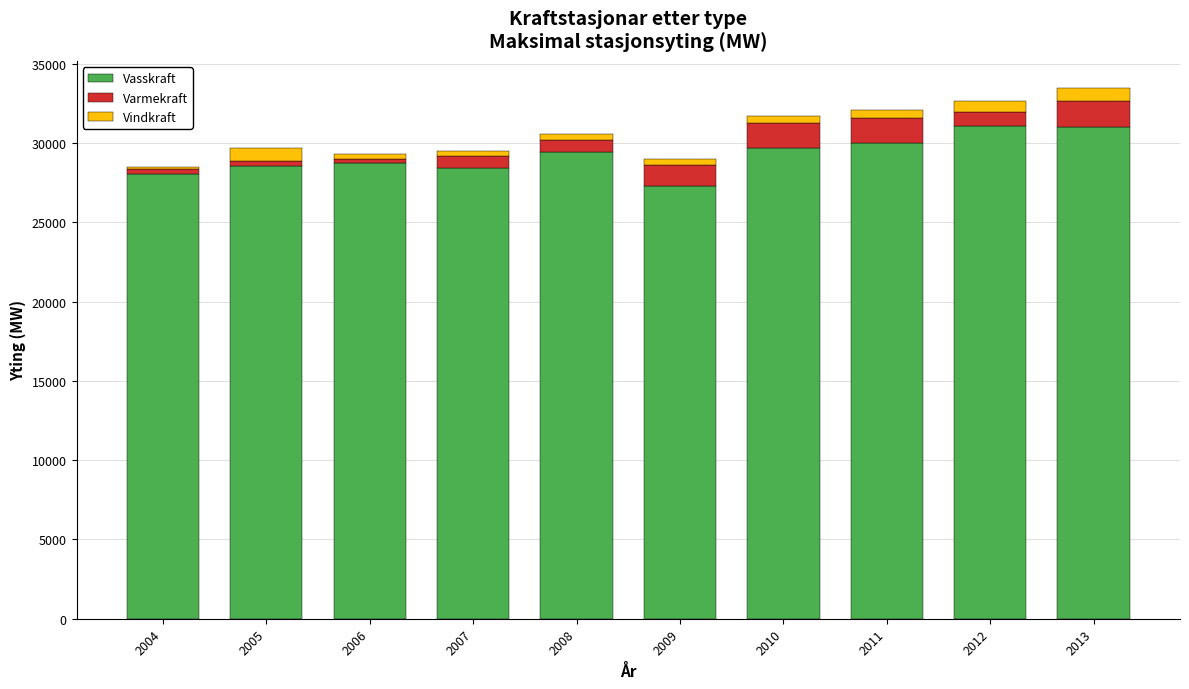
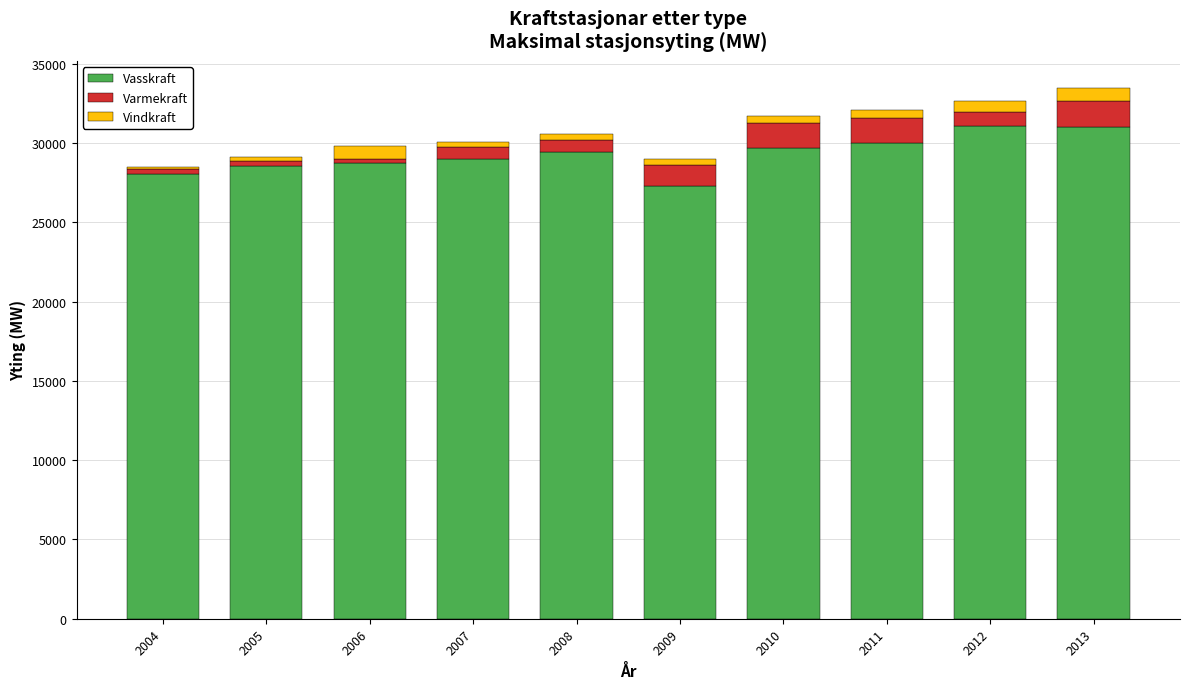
  {
    "Vasskraft": {
      "2004": 28000,
      "2005": 28500,
      "2006": 28700,
-     "2007": 28400,
+     "2007": 29000,
      "2008": 29400,
      "2009": 27300,
      "2010": 29700,
      "2011": 30000,
      "2012": 31100,
      "2013": 31000
    },
    "Varmekraft": {
      "2004": 300,
      "2005": 300,
      "2006": 300,
      "2007": 800,
      "2008": 800,
      "2009": 1300,
      "2010": 1600,
      "2011": 1600,
      "2012": 800,
      "2013": 1600
    },
    "Vindkraft": {
-     "2005": 800,
-     "2006": 300,
+     "2005": 300,
+     "2006": 800,
      "2007": 300,
      "2008": 400,
      "2009": 400,
      "2010": 400,
      "2011": 500,
      "2012": 700,
      "2013": 800
    }
  }
